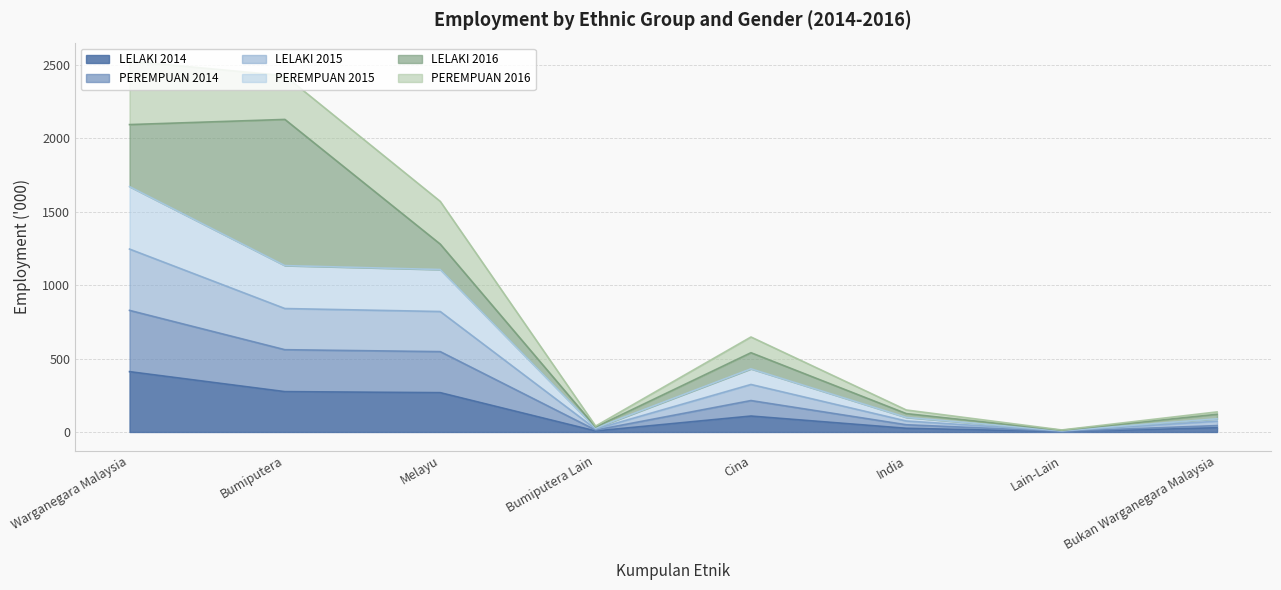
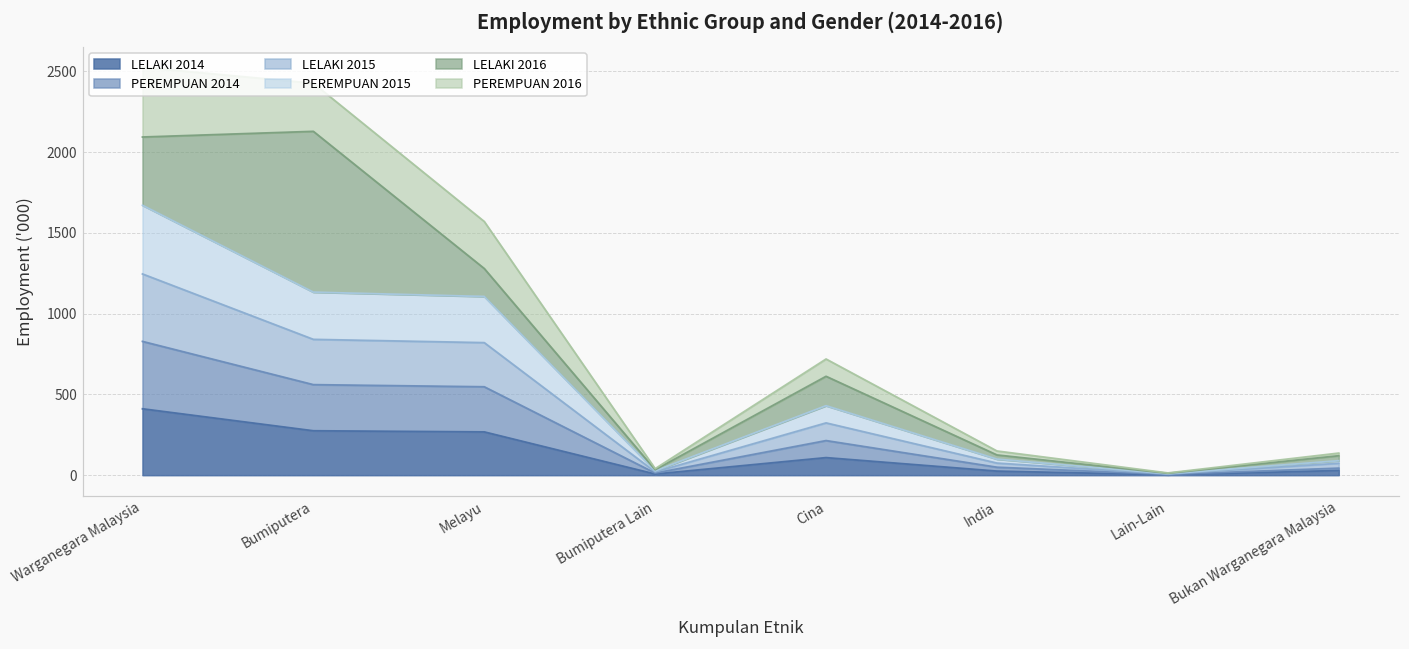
  {
    "LELAKI 2016": {
      "Warganegara Malaysia": 420,
      "Bumiputera": 1000,
      "Melayu": 170,
-     "Cina": 110,
+     "Cina": 180,
      "India": 30
    }
  }
